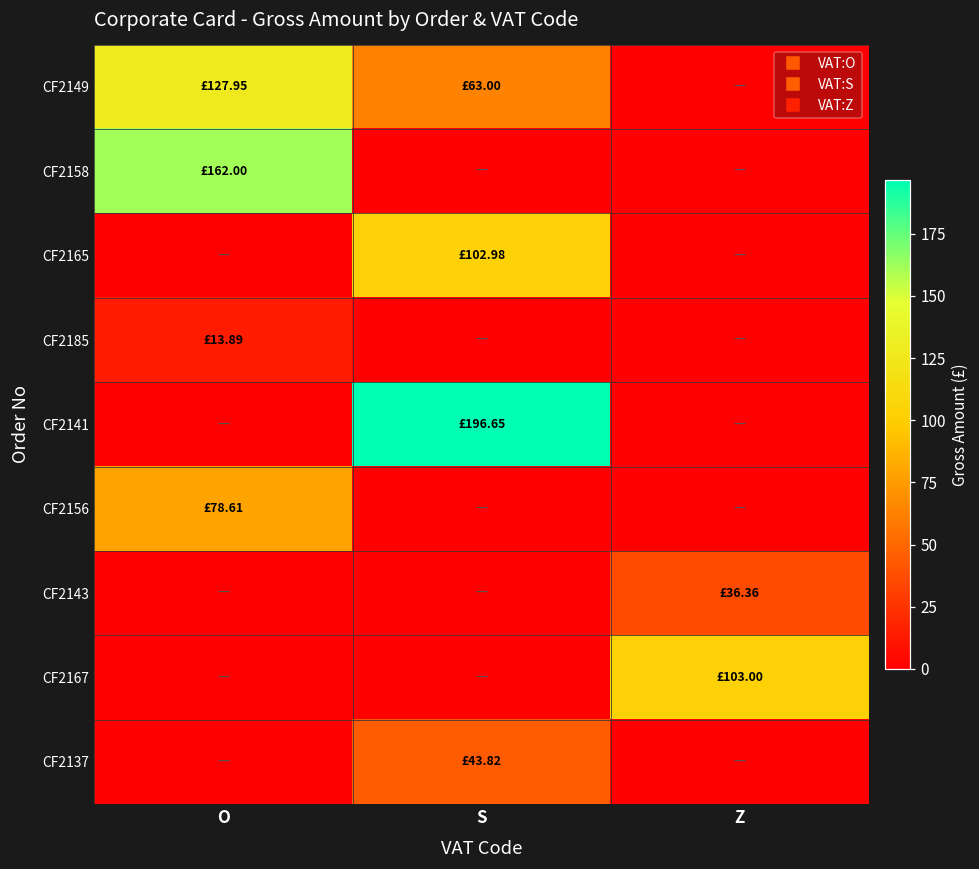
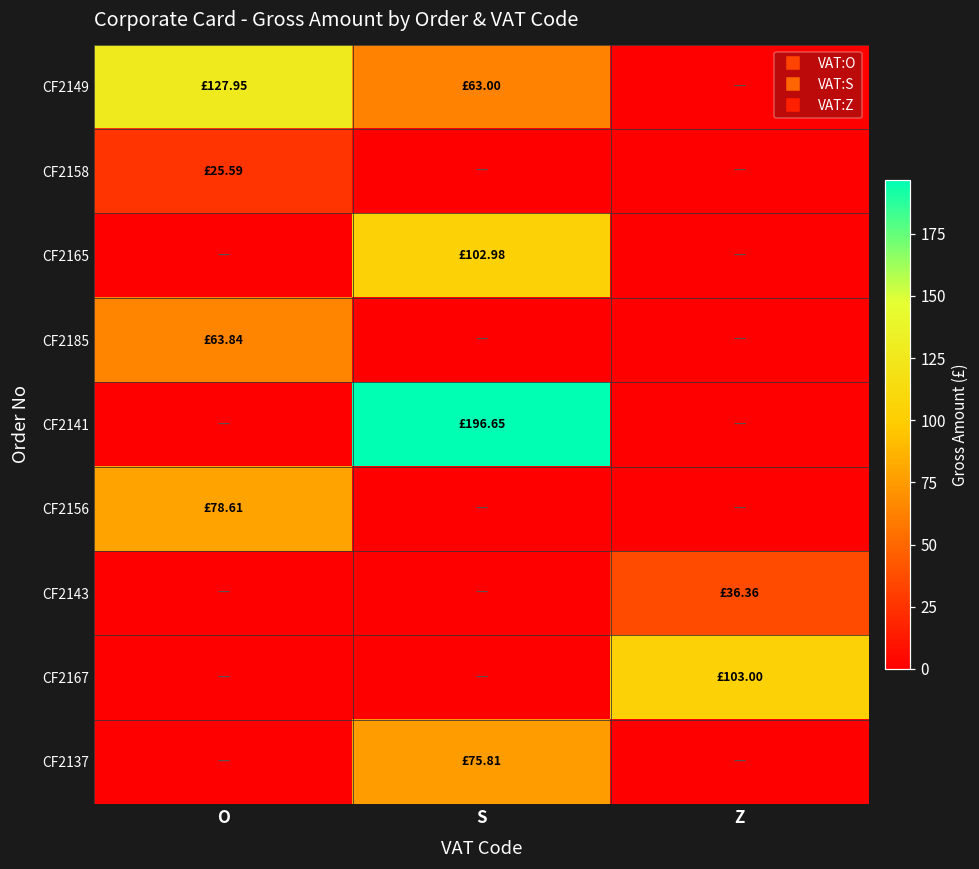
  {
    "CF2149": {
      "O": "£127.95",
      "S": "£63.00"
    },
    "CF2158": {
-     "O": "£162.00"
+     "O": "£25.59"
    },
    "CF2165": {
      "S": "£102.98"
    },
    "CF2185": {
-     "O": "£13.89"
+     "O": "£63.84"
    },
    "CF2141": {
      "S": "£196.65"
    },
    "CF2156": {
      "O": "£78.61"
    },
    "CF2143": {
      "Z": "£36.36"
    },
    "CF2167": {
      "Z": "£103.00"
    },
    "CF2137": {
-     "S": "£43.82"
+     "S": "£75.81"
    }
  }
